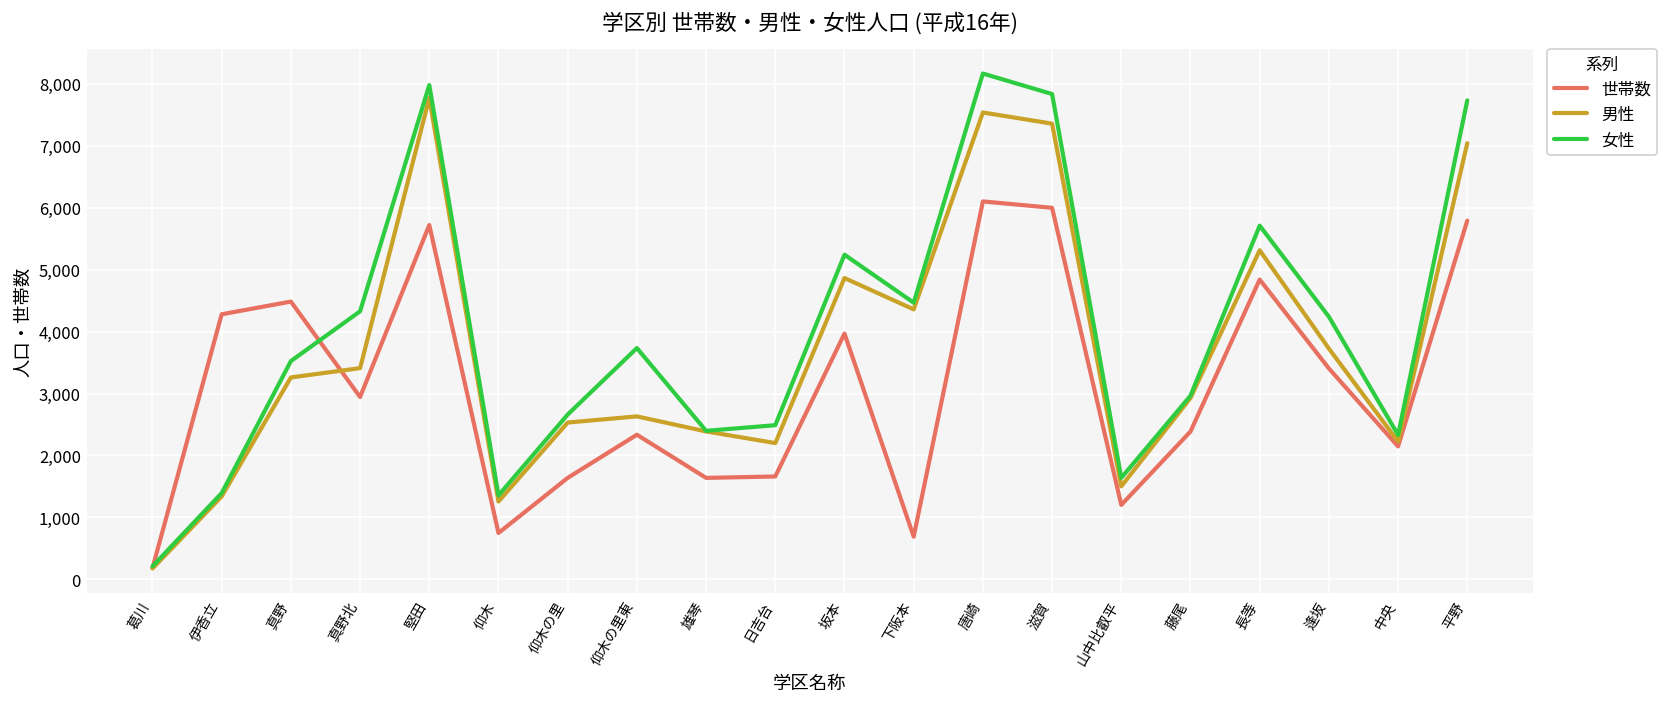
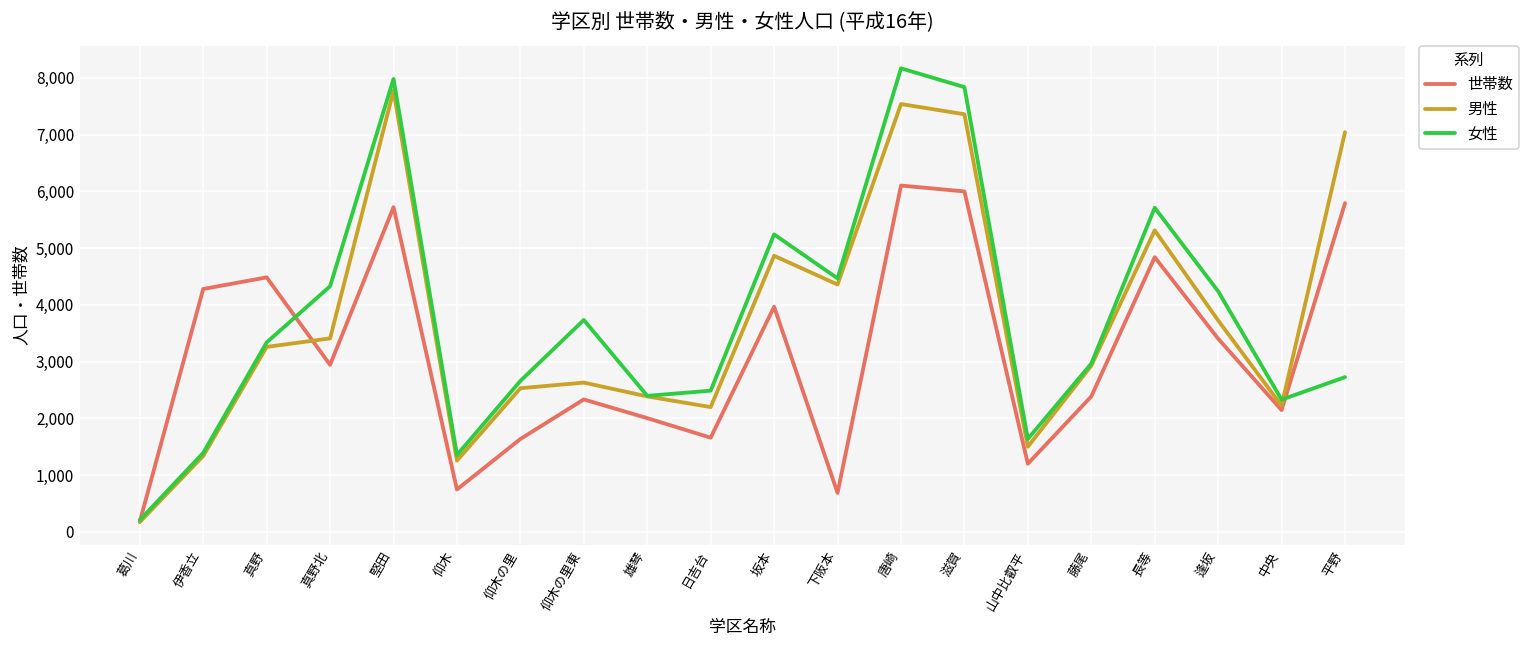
  {
    "世帯数": {
      "伊香立": "4,300",
      "真野": "4,500",
      "真野北": "2,900",
      "堅田": "5,700",
      "仰木": "700",
      "仰木の里": "1,600",
      "仰木の里東": "2,300",
-     "雄琴": "1,600",
+     "雄琴": "2,000",
      "日吉台": "1,700",
      "坂本": "4,000",
      "下阪本": "700",
      "唐崎": "6,100",
      "滋賀": "6,000",
      "山中比叡平": "1,200",
      "藤尾": "2,400",
      "長等": "4,800",
      "逢坂": "3,400",
      "中央": "2,100",
      "平野": "5,800"
    },
    "男性": {
      "伊香立": "1,300",
      "真野": "3,300",
      "真野北": "3,400",
      "堅田": "7,800",
      "仰木": "1,300",
      "仰木の里": "2,500",
      "仰木の里東": "2,600",
      "日吉台": "2,200",
      "坂本": "4,900",
      "下阪本": "4,400",
      "唐崎": "7,500",
      "滋賀": "7,400",
      "山中比叡平": "1,500",
      "長等": "5,300",
      "逢坂": "3,700",
      "中央": "2,200",
      "平野": "7,000"
    },
    "女性": {
      "伊香立": "1,400",
-     "真野": "3,500",
+     "真野": "3,300",
      "真野北": "4,300",
      "堅田": "8,000",
      "仰木": "1,400",
      "仰木の里": "2,700",
      "仰木の里東": "3,700",
      "日吉台": "2,500",
      "坂本": "5,200",
      "下阪本": "4,500",
      "唐崎": "8,200",
      "滋賀": "7,800",
      "山中比叡平": "1,600",
      "長等": "5,700",
      "逢坂": "4,200",
      "中央": "2,300",
-     "平野": "7,700"
+     "平野": "2,700"
    }
  }
